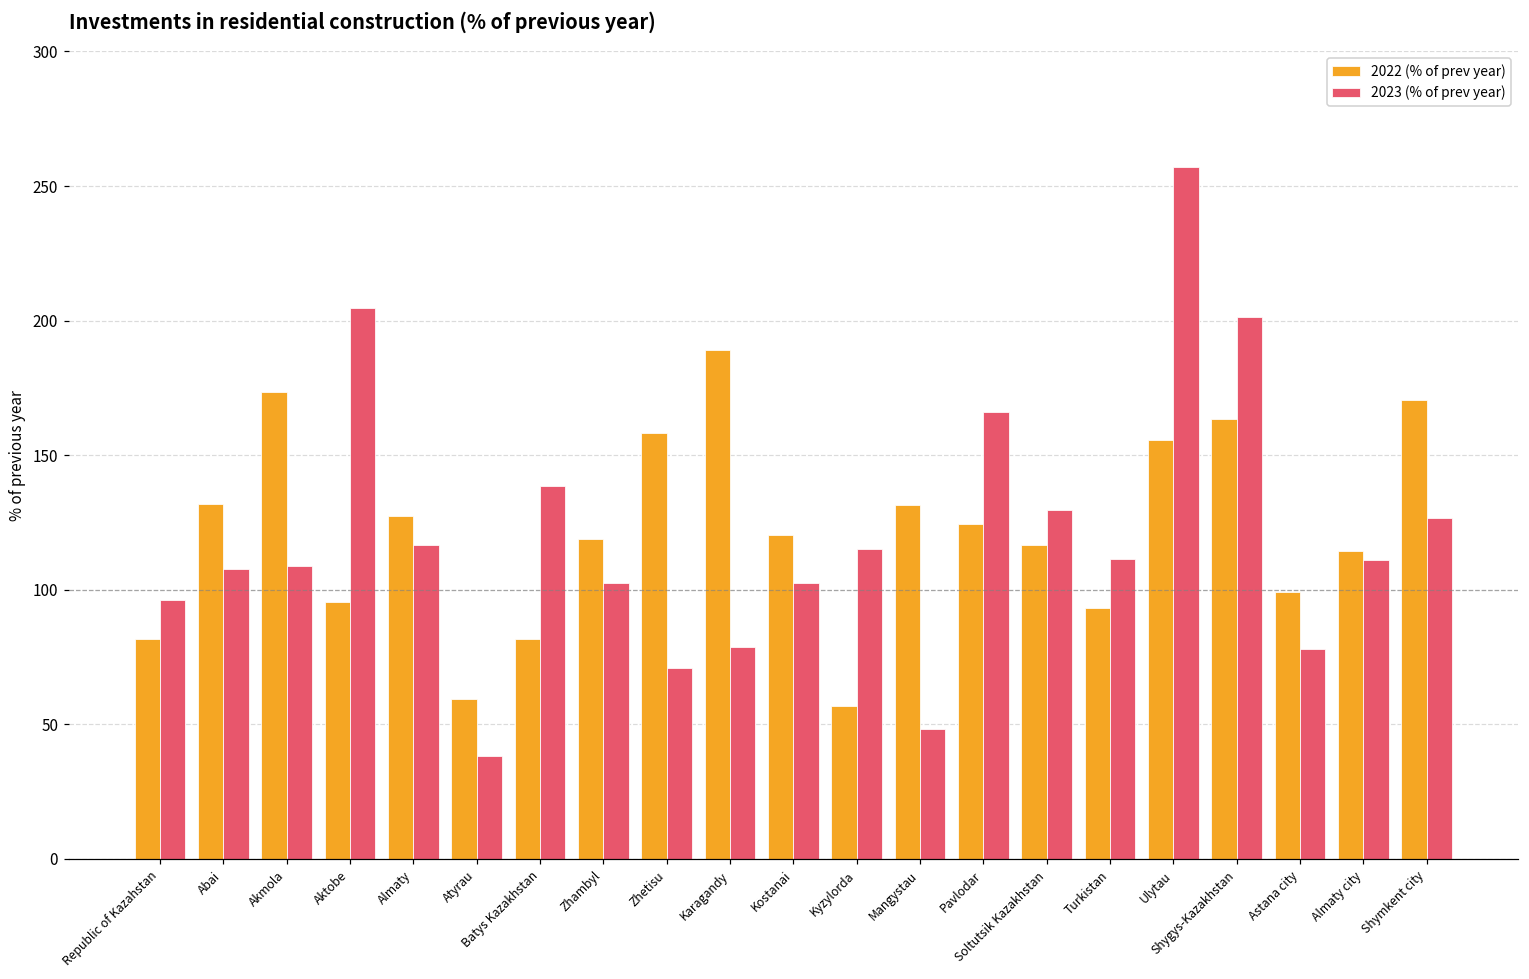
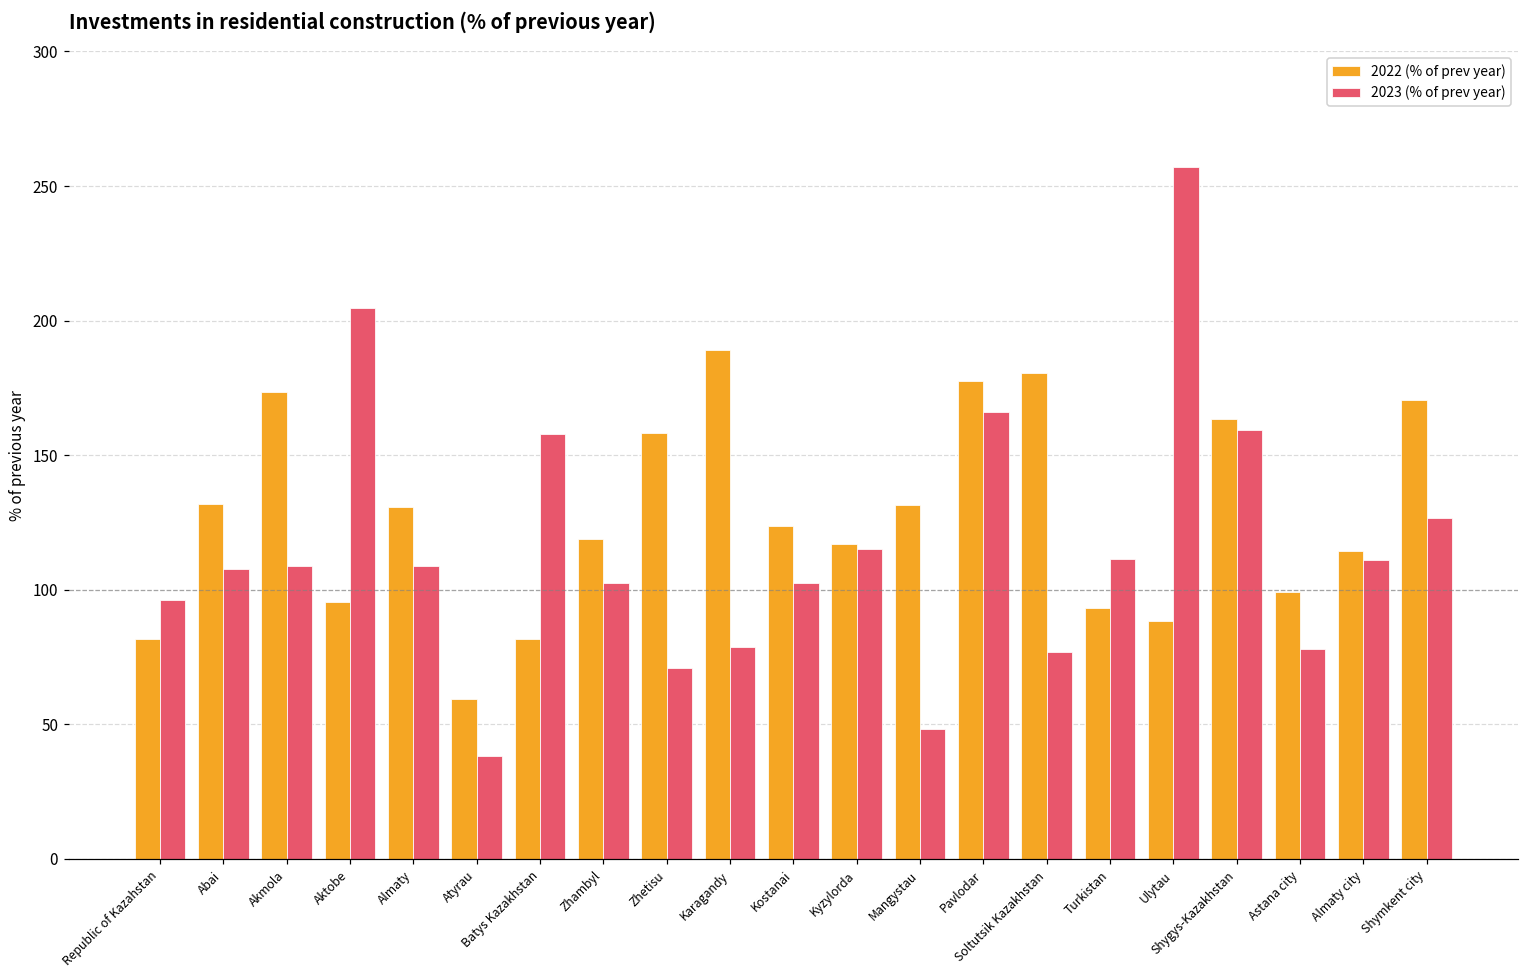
  {
    "2022 (% of prev year)": {
      "Republic of Kazahstan": 82,
      "Abai": 132,
      "Akmola": 174,
      "Aktobe": 96,
-     "Almaty": 128,
+     "Almaty": 131,
      "Atyrau": 59,
      "Batys Kazakhstan": 82,
      "Zhambyl": 119,
      "Zhetisu": 158,
      "Karagandy": 189,
-     "Kostanai": 120,
-     "Kyzylorda": 57,
+     "Kostanai": 124,
+     "Kyzylorda": 117,
      "Mangystau": 132,
-     "Pavlodar": 125,
-     "Soltutsik Kazakhstan": 117,
+     "Pavlodar": 177,
+     "Soltutsik Kazakhstan": 181,
      "Turkistan": 93,
-     "Ulytau": 156,
+     "Ulytau": 88,
      "Shygys-Kazakhstan": 164,
      "Astana city": 99,
      "Almaty city": 115,
      "Shymkent city": 171
    },
    "2023 (% of prev year)": {
      "Republic of Kazahstan": 96,
      "Abai": 108,
      "Akmola": 109,
      "Aktobe": 205,
-     "Almaty": 117,
+     "Almaty": 109,
      "Atyrau": 38,
-     "Batys Kazakhstan": 139,
+     "Batys Kazakhstan": 158,
      "Zhambyl": 102,
      "Zhetisu": 71,
      "Karagandy": 79,
      "Kostanai": 103,
      "Kyzylorda": 115,
      "Mangystau": 48,
      "Pavlodar": 166,
-     "Soltutsik Kazakhstan": 130,
+     "Soltutsik Kazakhstan": 77,
      "Turkistan": 112,
      "Ulytau": 257,
-     "Shygys-Kazakhstan": 201,
+     "Shygys-Kazakhstan": 160,
      "Astana city": 78,
      "Almaty city": 111,
      "Shymkent city": 127
    }
  }
